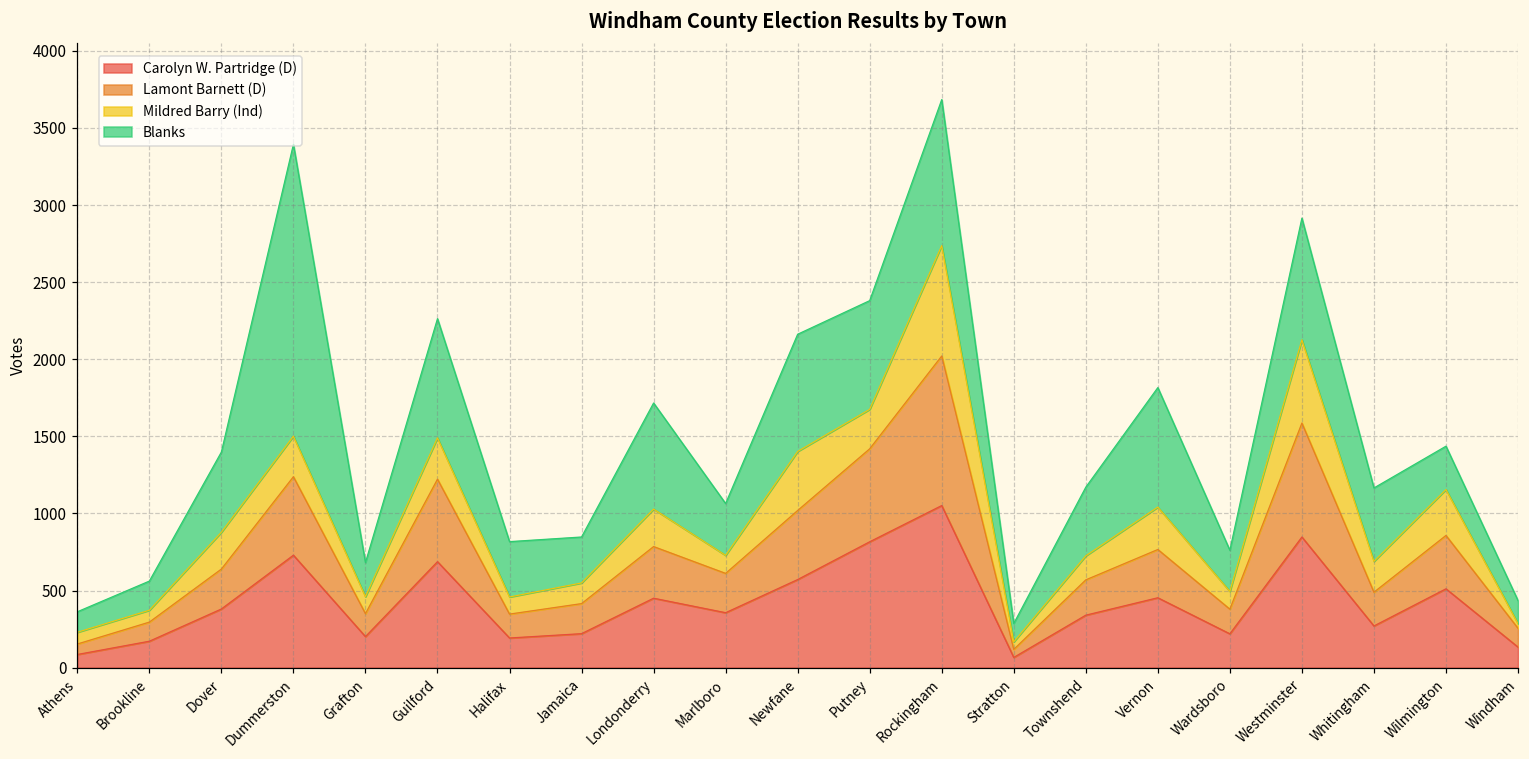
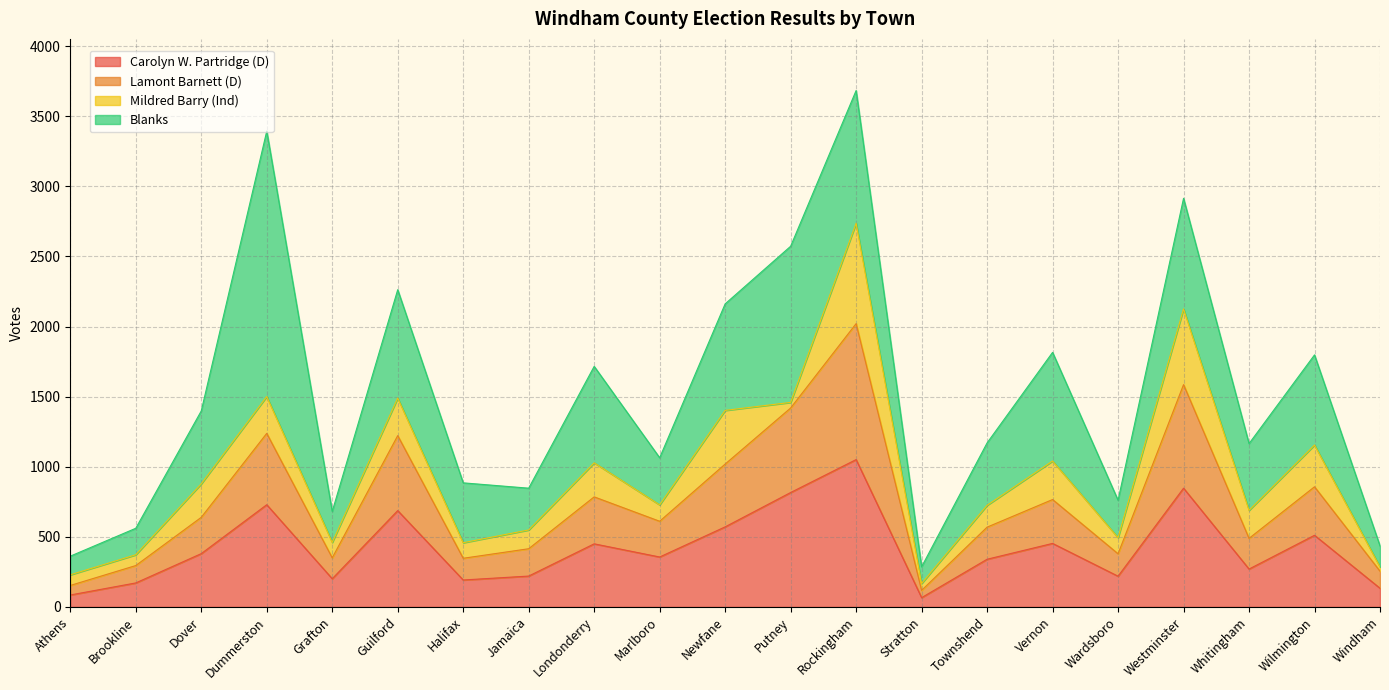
  {
    "Mildred Barry (Ind)": {
      "Athens": 80,
      "Brookline": 80,
      "Dover": 240,
      "Dummerston": 260,
      "Grafton": 110,
      "Guilford": 270,
      "Halifax": 110,
      "Jamaica": 130,
      "Londonderry": 240,
      "Marlboro": 120,
      "Newfane": 380,
-     "Putney": 260,
+     "Putney": 40,
      "Rockingham": 720,
      "Stratton": 50,
      "Townshend": 160,
      "Vernon": 280,
      "Wardsboro": 120,
      "Westminster": 540,
      "Whitingham": 200,
      "Wilmington": 300,
      "Windham": 30
    },
    "Blanks": {
      "Athens": 130,
      "Brookline": 190,
      "Dover": 520,
      "Grafton": 220,
      "Guilford": 770,
-     "Halifax": 360,
+     "Halifax": 430,
      "Jamaica": 300,
      "Londonderry": 690,
      "Marlboro": 340,
      "Newfane": 760,
-     "Putney": 710,
+     "Putney": 1110,
      "Rockingham": 950,
      "Stratton": 120,
      "Townshend": 450,
      "Vernon": 780,
      "Wardsboro": 270,
      "Westminster": 790,
      "Whitingham": 480,
-     "Wilmington": 280,
+     "Wilmington": 640,
      "Windham": 150
    }
  }
